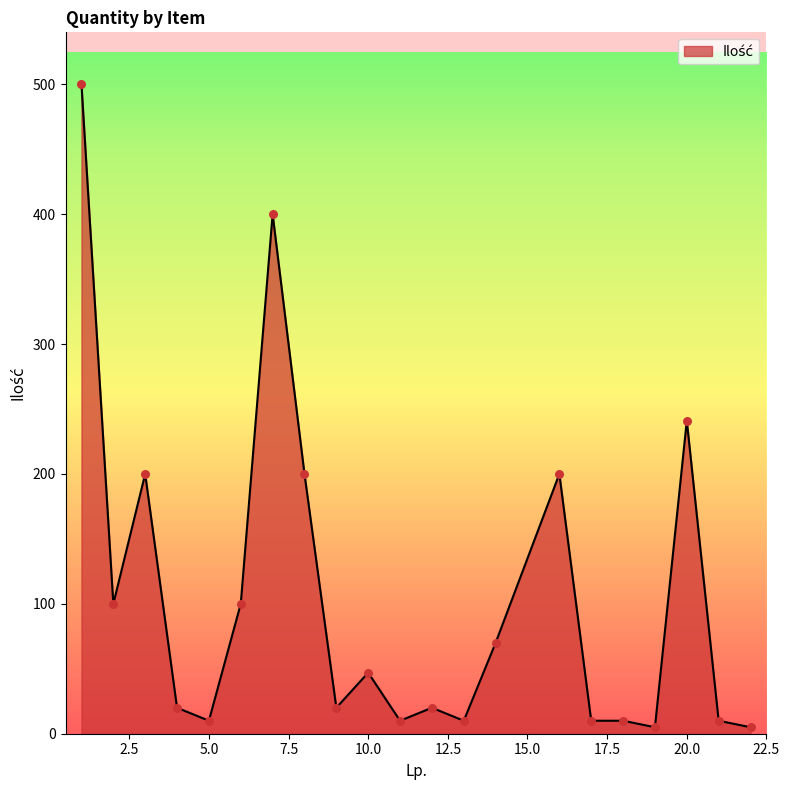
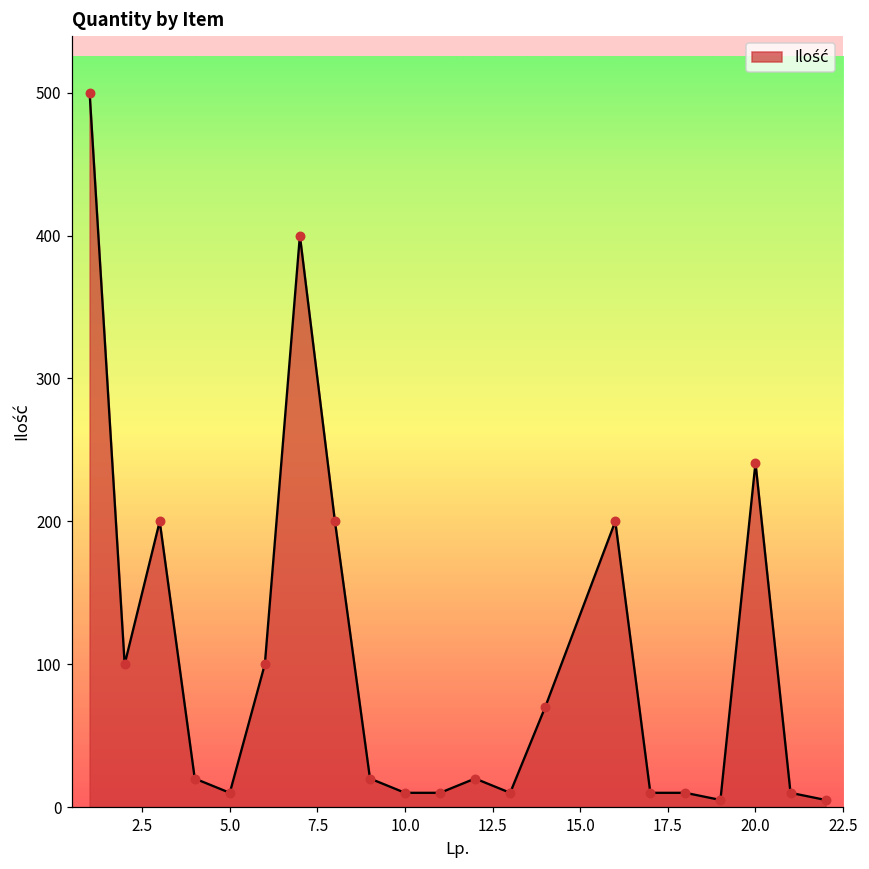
  {
    "5.0": 10,
-   "10.0": 47,
+   "10.0": 10,
    "20.0": 241
  }
